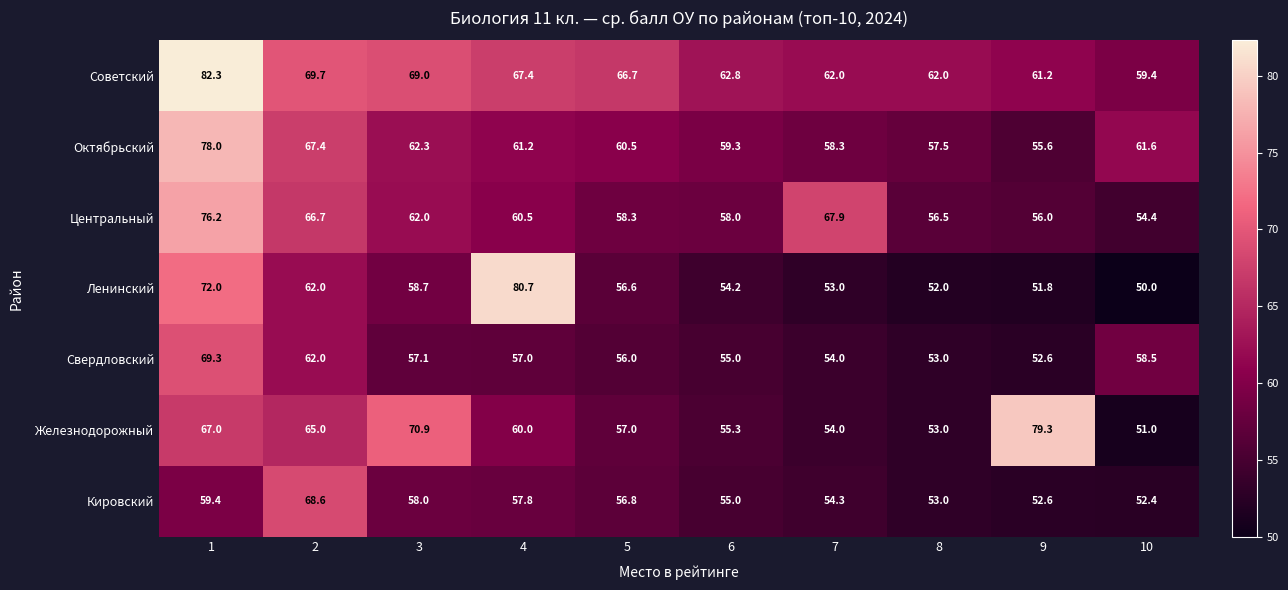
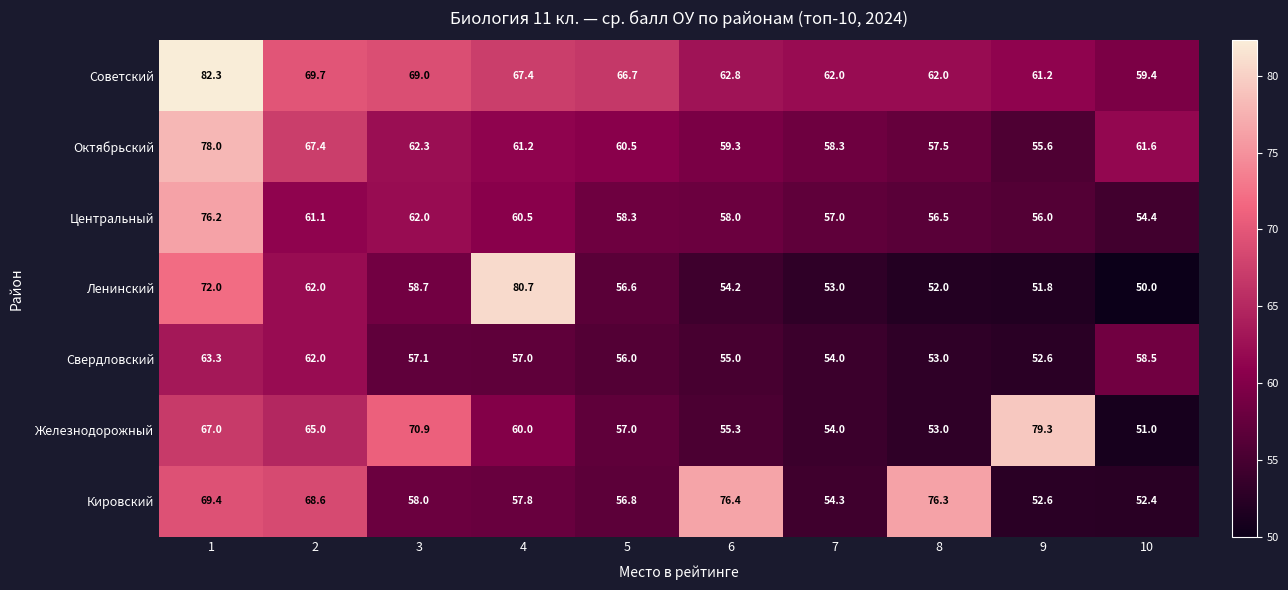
  {
    "Советский": {
      "1": 82.3,
      "2": 69.7,
      "3": 69.0,
      "4": 67.4,
      "5": 66.7,
      "6": 62.8,
      "7": 62.0,
      "8": 62.0,
      "9": 61.2,
      "10": 59.4
    },
    "Октябрьский": {
      "1": 78.0,
      "2": 67.4,
      "3": 62.3,
      "4": 61.2,
      "5": 60.5,
      "6": 59.3,
      "7": 58.3,
      "8": 57.5,
      "9": 55.6,
      "10": 61.6
    },
    "Центральный": {
      "1": 76.2,
-     "2": 66.7,
+     "2": 61.1,
      "3": 62.0,
      "4": 60.5,
      "5": 58.3,
      "6": 58.0,
-     "7": 67.9,
+     "7": 57.0,
      "8": 56.5,
      "9": 56.0,
      "10": 54.4
    },
    "Ленинский": {
      "1": 72.0,
      "2": 62.0,
      "3": 58.7,
      "4": 80.7,
      "5": 56.6,
      "6": 54.2,
      "7": 53.0,
      "8": 52.0,
      "9": 51.8,
      "10": 50.0
    },
    "Свердловский": {
-     "1": 69.3,
+     "1": 63.3,
      "2": 62.0,
      "3": 57.1,
      "4": 57.0,
      "5": 56.0,
      "6": 55.0,
      "7": 54.0,
      "8": 53.0,
      "9": 52.6,
      "10": 58.5
    },
    "Железнодорожный": {
      "1": 67.0,
      "2": 65.0,
      "3": 70.9,
      "4": 60.0,
      "5": 57.0,
      "6": 55.3,
      "7": 54.0,
      "8": 53.0,
      "9": 79.3,
      "10": 51.0
    },
    "Кировский": {
-     "1": 59.4,
+     "1": 69.4,
      "2": 68.6,
      "3": 58.0,
      "4": 57.8,
      "5": 56.8,
-     "6": 55.0,
+     "6": 76.4,
      "7": 54.3,
-     "8": 53.0,
+     "8": 76.3,
      "9": 52.6,
      "10": 52.4
    }
  }
